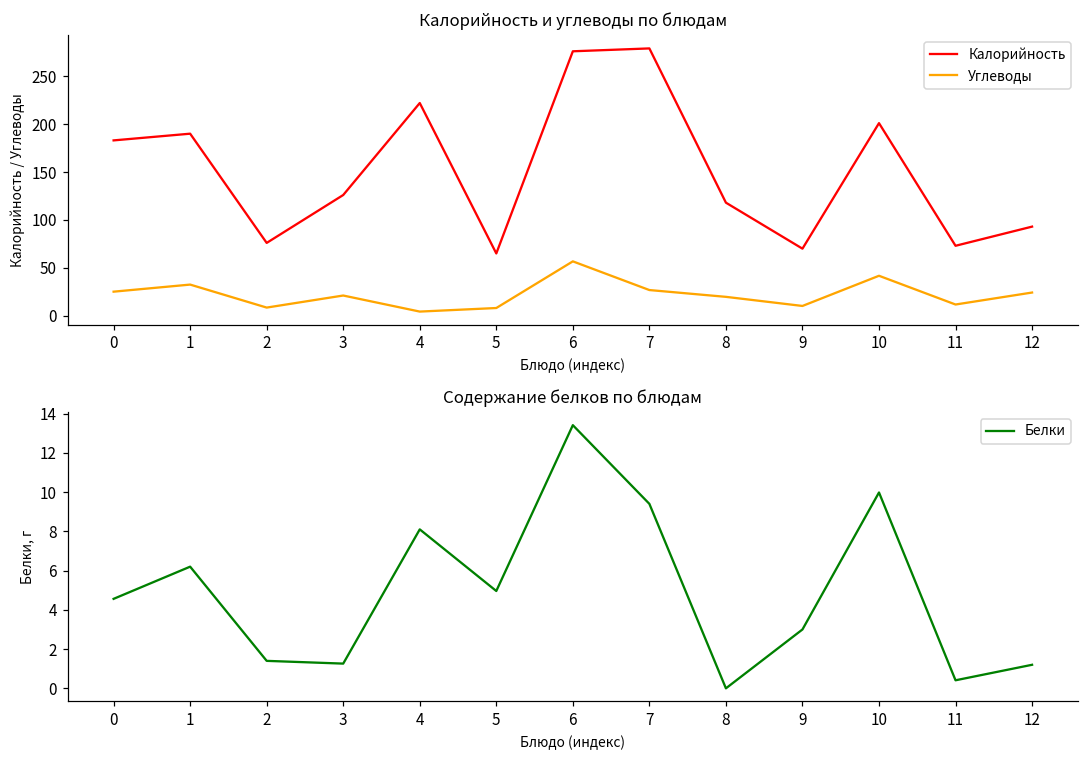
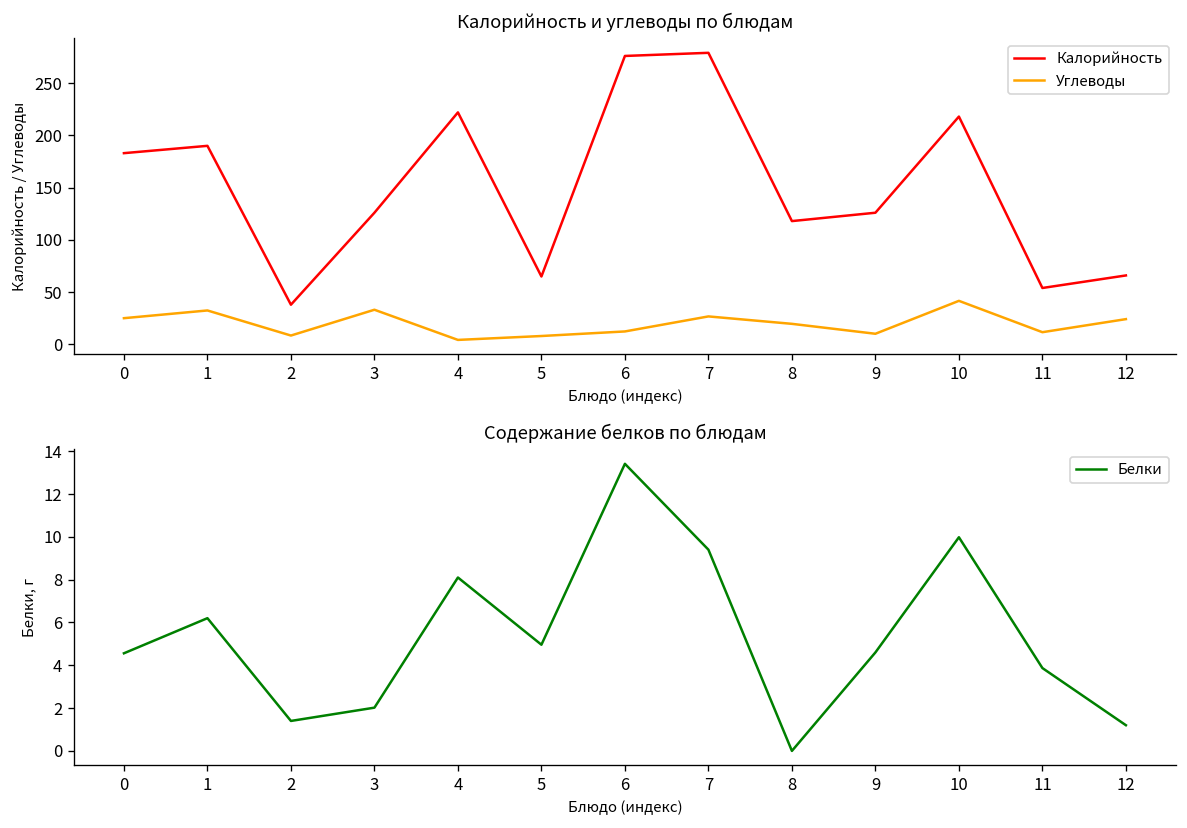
  {
    "Калорийность и углеводы по блюдам": {
      "Калорийность": {
        "0": 180,
        "1": 190,
-       "2": 80,
+       "2": 40,
        "3": 130,
        "4": 220,
        "5": 70,
        "6": 280,
        "7": 280,
        "8": 120,
-       "9": 70,
-       "10": 200,
-       "11": 70,
-       "12": 90
+       "9": 130,
+       "10": 220,
+       "11": 50,
+       "12": 70
      },
      "Углеводы": {
        "0": 30,
        "1": 30,
        "2": 10,
-       "3": 20,
+       "3": 30,
        "4": 0,
        "5": 10,
-       "6": 60,
+       "6": 10,
        "7": 30,
        "8": 20,
        "9": 10,
        "10": 40,
        "11": 10,
        "12": 20
      }
    },
    "Содержание белков по блюдам": {
      "0": 4.6,
      "1": 6.2,
      "2": 1.4,
-     "3": 1.3,
+     "3": 2.0,
      "4": 8.1,
      "5": 5.0,
      "6": 13.4,
      "7": 9.4,
      "8": 0.0,
-     "9": 3.0,
+     "9": 4.6,
      "10": 10.0,
-     "11": 0.4,
+     "11": 3.9,
      "12": 1.2
    }
  }
